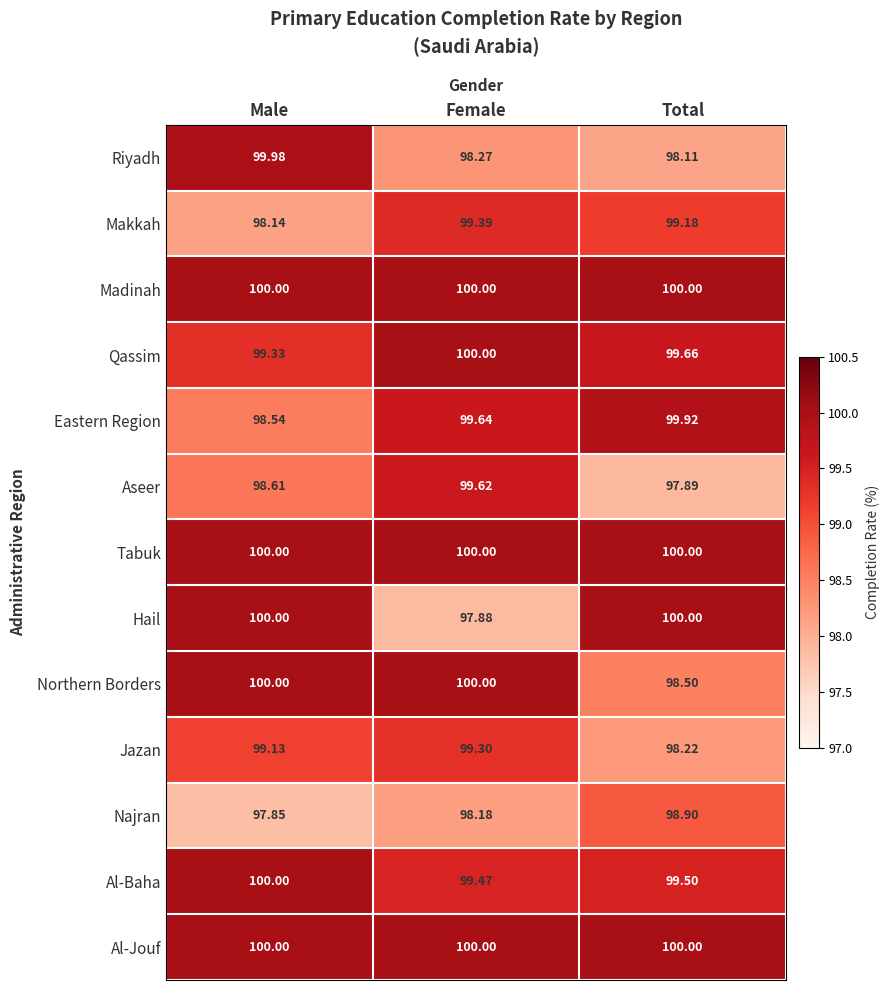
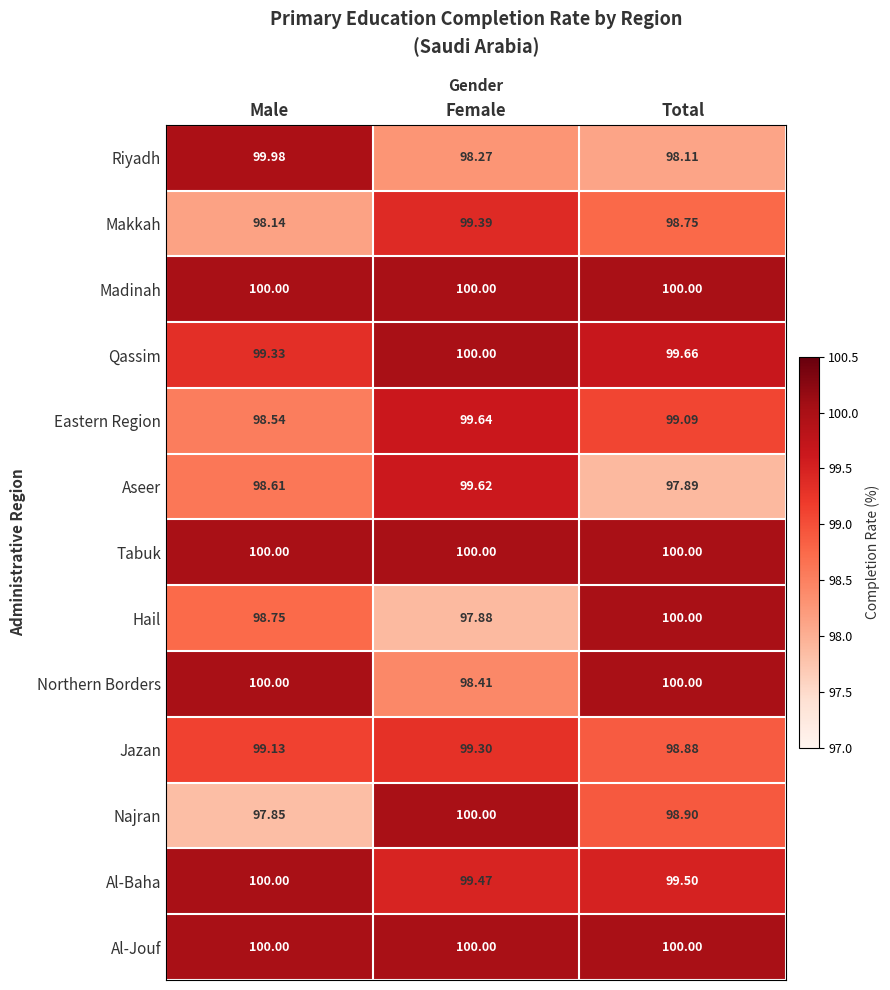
  {
    "Riyadh": {
      "Male": 99.98,
      "Female": 98.27,
      "Total": 98.11
    },
    "Makkah": {
      "Male": 98.14,
      "Female": 99.39,
-     "Total": 99.18
+     "Total": 98.75
    },
    "Madinah": {
      "Male": 100.00,
      "Female": 100.00,
      "Total": 100.00
    },
    "Qassim": {
      "Male": 99.33,
      "Female": 100.00,
      "Total": 99.66
    },
    "Eastern Region": {
      "Male": 98.54,
      "Female": 99.64,
-     "Total": 99.92
+     "Total": 99.09
    },
    "Aseer": {
      "Male": 98.61,
      "Female": 99.62,
      "Total": 97.89
    },
    "Tabuk": {
      "Male": 100.00,
      "Female": 100.00,
      "Total": 100.00
    },
    "Hail": {
-     "Male": 100.00,
+     "Male": 98.75,
      "Female": 97.88,
      "Total": 100.00
    },
    "Northern Borders": {
      "Male": 100.00,
-     "Female": 100.00,
-     "Total": 98.50
+     "Female": 98.41,
+     "Total": 100.00
    },
    "Jazan": {
      "Male": 99.13,
      "Female": 99.30,
-     "Total": 98.22
+     "Total": 98.88
    },
    "Najran": {
      "Male": 97.85,
-     "Female": 98.18,
+     "Female": 100.00,
      "Total": 98.90
    },
    "Al-Baha": {
      "Male": 100.00,
      "Female": 99.47,
      "Total": 99.50
    },
    "Al-Jouf": {
      "Male": 100.00,
      "Female": 100.00,
      "Total": 100.00
    }
  }
